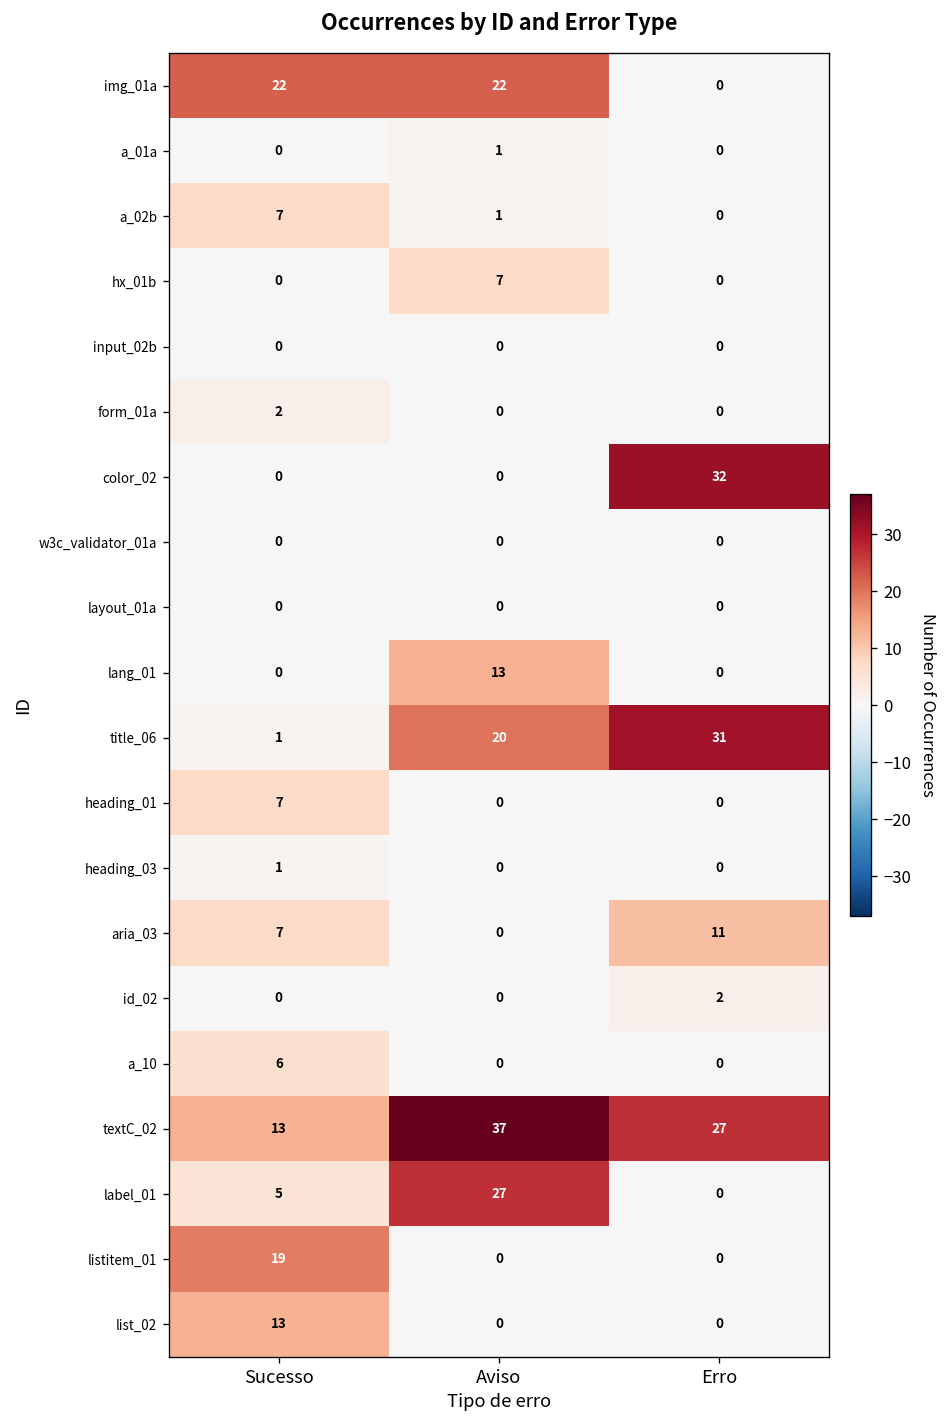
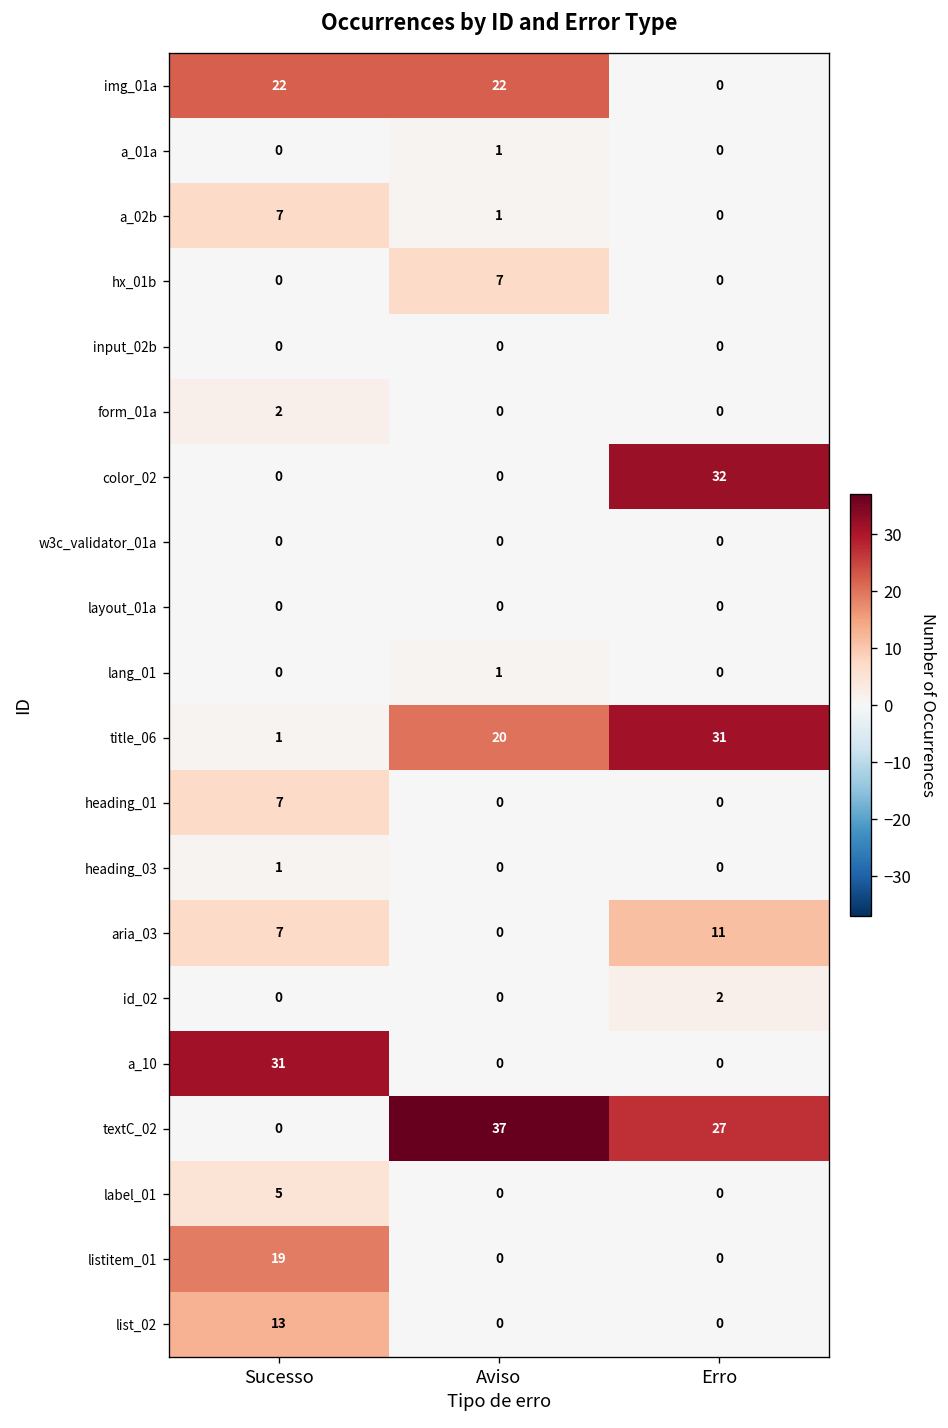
  {
    "img_01a": {
      "Sucesso": 22,
      "Aviso": 22,
      "Erro": 0
    },
    "a_01a": {
      "Sucesso": 0,
      "Aviso": 1,
      "Erro": 0
    },
    "a_02b": {
      "Sucesso": 7,
      "Aviso": 1,
      "Erro": 0
    },
    "hx_01b": {
      "Sucesso": 0,
      "Aviso": 7,
      "Erro": 0
    },
    "input_02b": {
      "Sucesso": 0,
      "Aviso": 0,
      "Erro": 0
    },
    "form_01a": {
      "Sucesso": 2,
      "Aviso": 0,
      "Erro": 0
    },
    "color_02": {
      "Sucesso": 0,
      "Aviso": 0,
      "Erro": 32
    },
    "w3c_validator_01a": {
      "Sucesso": 0,
      "Aviso": 0,
      "Erro": 0
    },
    "layout_01a": {
      "Sucesso": 0,
      "Aviso": 0,
      "Erro": 0
    },
    "lang_01": {
      "Sucesso": 0,
-     "Aviso": 13,
+     "Aviso": 1,
      "Erro": 0
    },
    "title_06": {
      "Sucesso": 1,
      "Aviso": 20,
      "Erro": 31
    },
    "heading_01": {
      "Sucesso": 7,
      "Aviso": 0,
      "Erro": 0
    },
    "heading_03": {
      "Sucesso": 1,
      "Aviso": 0,
      "Erro": 0
    },
    "aria_03": {
      "Sucesso": 7,
      "Aviso": 0,
      "Erro": 11
    },
    "id_02": {
      "Sucesso": 0,
      "Aviso": 0,
      "Erro": 2
    },
    "a_10": {
-     "Sucesso": 6,
+     "Sucesso": 31,
      "Aviso": 0,
      "Erro": 0
    },
    "textC_02": {
-     "Sucesso": 13,
+     "Sucesso": 0,
      "Aviso": 37,
      "Erro": 27
    },
    "label_01": {
      "Sucesso": 5,
-     "Aviso": 27,
+     "Aviso": 0,
      "Erro": 0
    },
    "listitem_01": {
      "Sucesso": 19,
      "Aviso": 0,
      "Erro": 0
    },
    "list_02": {
      "Sucesso": 13,
      "Aviso": 0,
      "Erro": 0
    }
  }
